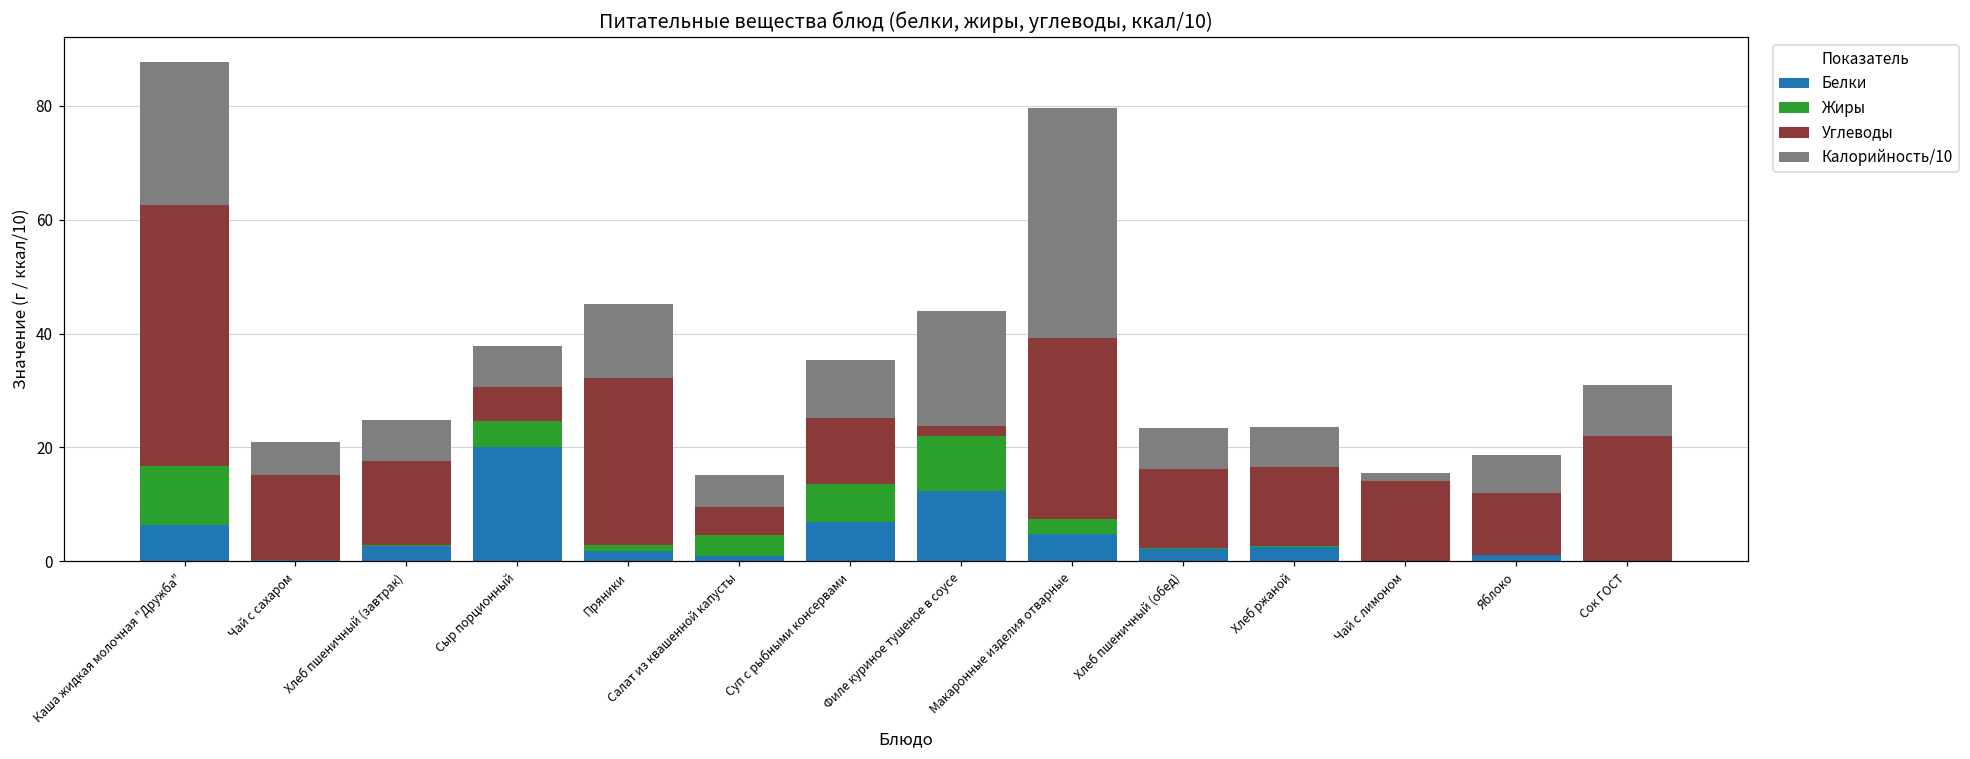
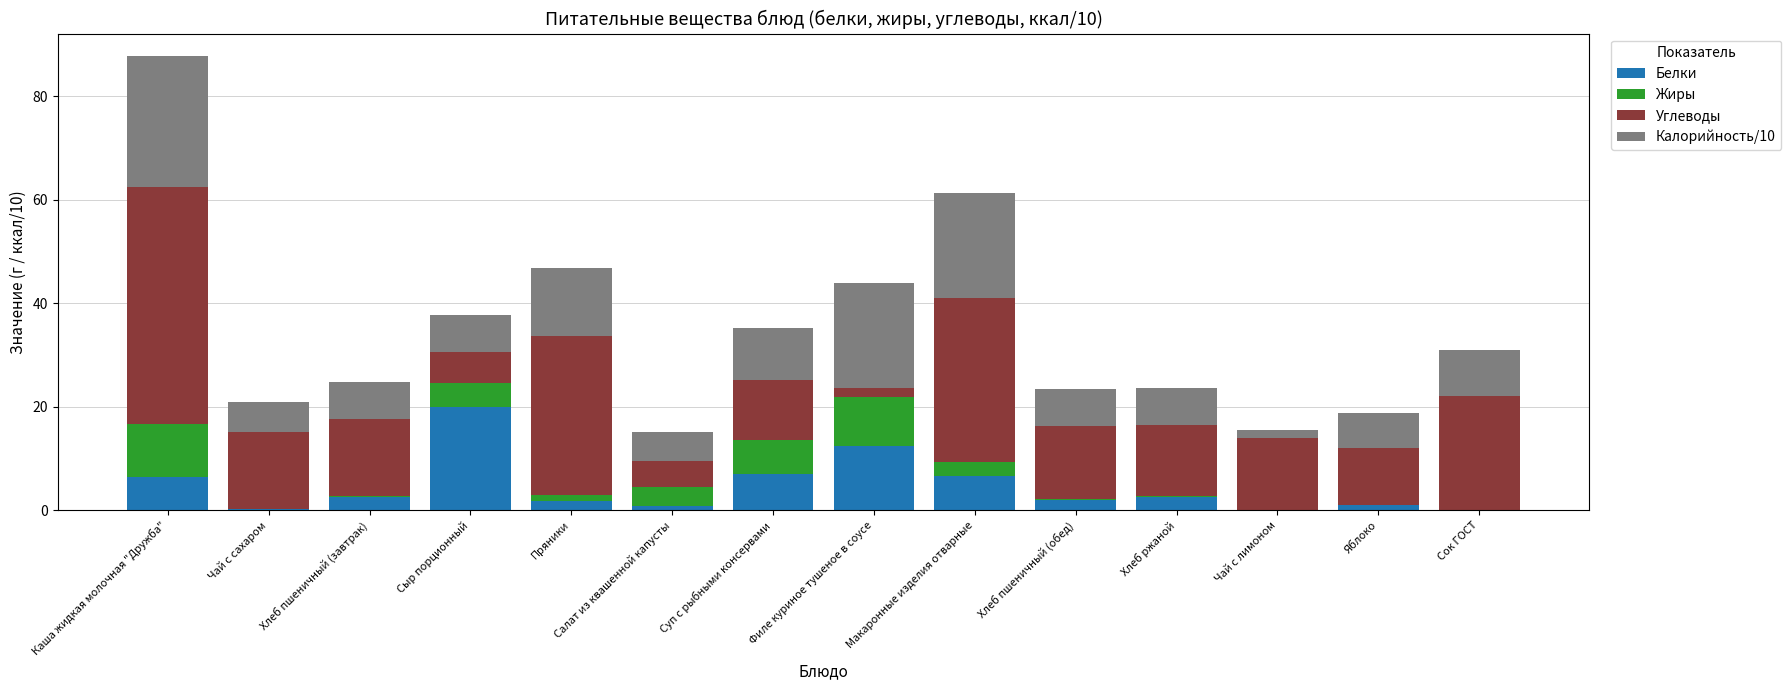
  {
    "Белки": {
      "Каша жидкая молочная \"Дружба\"": 6,
      "Хлеб пшеничный (завтрак)": 3,
      "Сыр порционный": 20,
      "Пряники": 2,
      "Салат из квашенной капусты": 1,
      "Суп с рыбными консервами": 7,
      "Филе куриное тушеное в соусе": 12,
-     "Макаронные изделия отварные": 5,
+     "Макаронные изделия отварные": 7,
      "Хлеб пшеничный (обед)": 2,
      "Хлеб ржаной": 2,
      "Чай с лимоном": 0,
      "Яблоко": 1,
      "Сок ГОСТ": 0
    },
    "Жиры": {
      "Каша жидкая молочная \"Дружба\"": 10,
      "Чай с сахаром": 0,
      "Сыр порционный": 5,
      "Пряники": 1,
      "Салат из квашенной капусты": 4,
      "Суп с рыбными консервами": 7,
      "Филе куриное тушеное в соусе": 10,
      "Макаронные изделия отварные": 3,
      "Чай с лимоном": 0,
      "Яблоко": 0,
      "Сок ГОСТ": 0
    },
    "Углеводы": {
      "Каша жидкая молочная \"Дружба\"": 46,
      "Чай с сахаром": 15,
      "Хлеб пшеничный (завтрак)": 15,
      "Сыр порционный": 6,
-     "Пряники": 29,
+     "Пряники": 31,
      "Салат из квашенной капусты": 5,
      "Суп с рыбными консервами": 11,
      "Филе куриное тушеное в соусе": 2,
      "Макаронные изделия отварные": 32,
      "Хлеб пшеничный (обед)": 14,
      "Хлеб ржаной": 14,
      "Чай с лимоном": 14,
      "Яблоко": 11,
      "Сок ГОСТ": 22
    },
    "Калорийность/10": {
      "Каша жидкая молочная \"Дружба\"": 25,
      "Чай с сахаром": 6,
      "Хлеб пшеничный (завтрак)": 7,
      "Сыр порционный": 7,
      "Пряники": 13,
      "Салат из квашенной капусты": 6,
      "Суп с рыбными консервами": 10,
      "Филе куриное тушеное в соусе": 20,
-     "Макаронные изделия отварные": 40,
+     "Макаронные изделия отварные": 20,
      "Хлеб пшеничный (обед)": 7,
      "Хлеб ржаной": 7,
      "Чай с лимоном": 2,
      "Яблоко": 7,
      "Сок ГОСТ": 9
    }
  }
